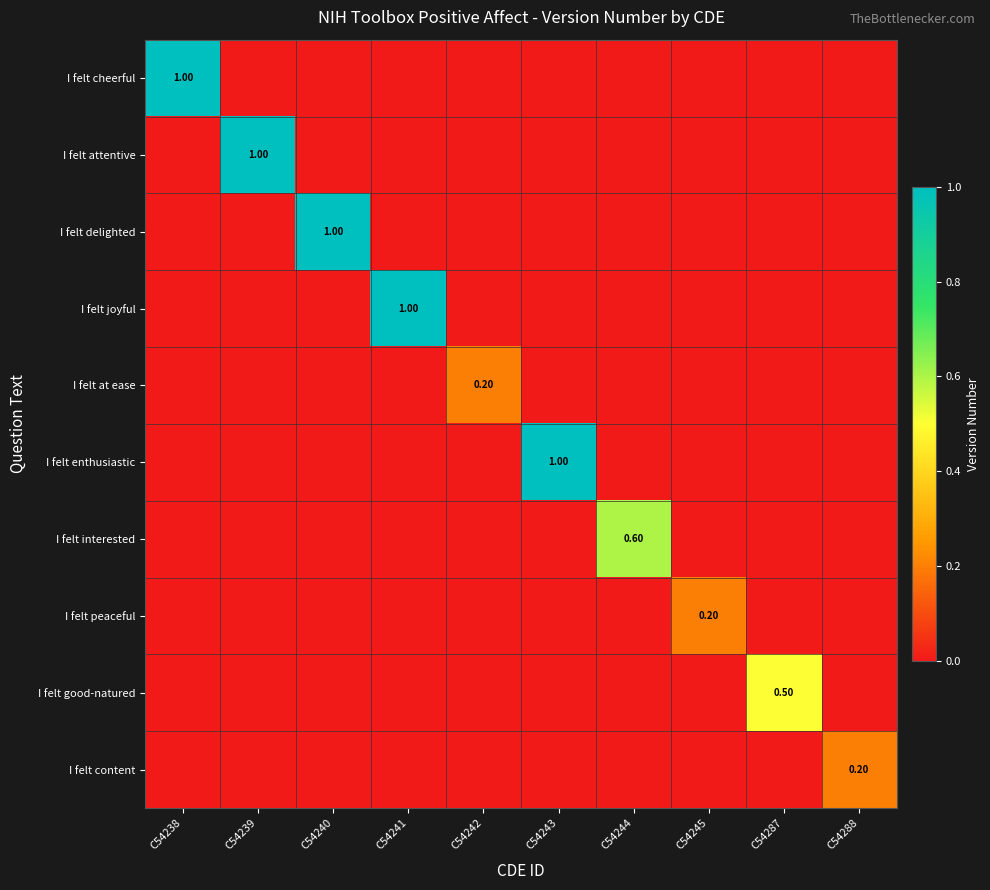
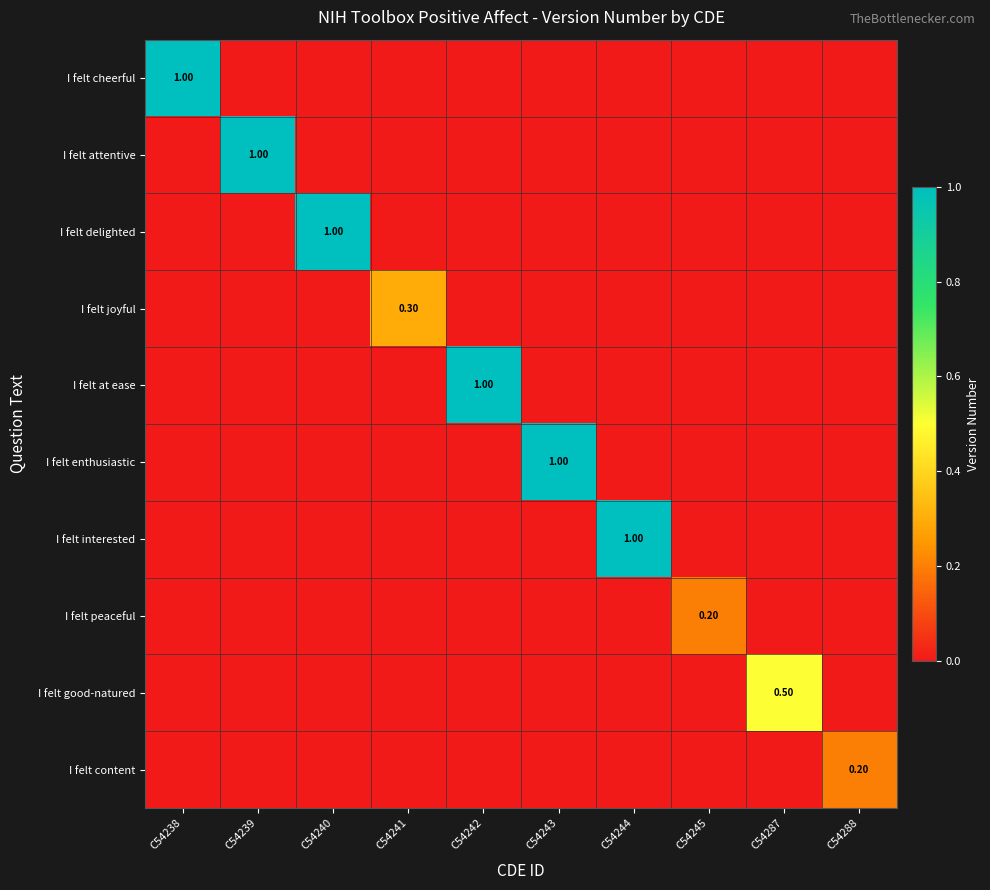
  {
    "I felt cheerful": {
      "C54238": 1.00
    },
    "I felt attentive": {
      "C54239": 1.00
    },
    "I felt delighted": {
      "C54240": 1.00
    },
    "I felt joyful": {
-     "C54241": 1.00
+     "C54241": 0.30
    },
    "I felt at ease": {
-     "C54242": 0.20
+     "C54242": 1.00
    },
    "I felt enthusiastic": {
      "C54243": 1.00
    },
    "I felt interested": {
-     "C54244": 0.60
+     "C54244": 1.00
    },
    "I felt peaceful": {
      "C54245": 0.20
    },
    "I felt good-natured": {
      "C54287": 0.50
    },
    "I felt content": {
      "C54288": 0.20
    }
  }
